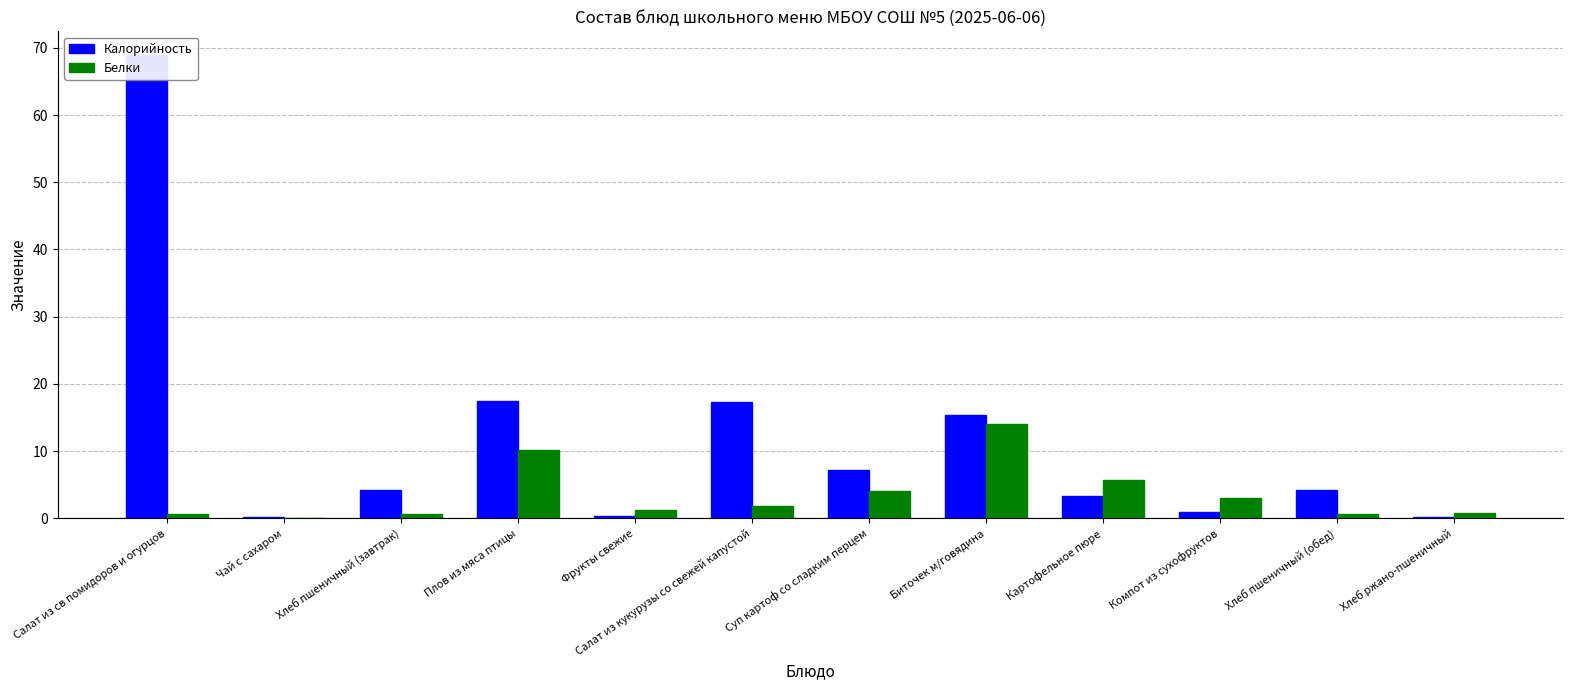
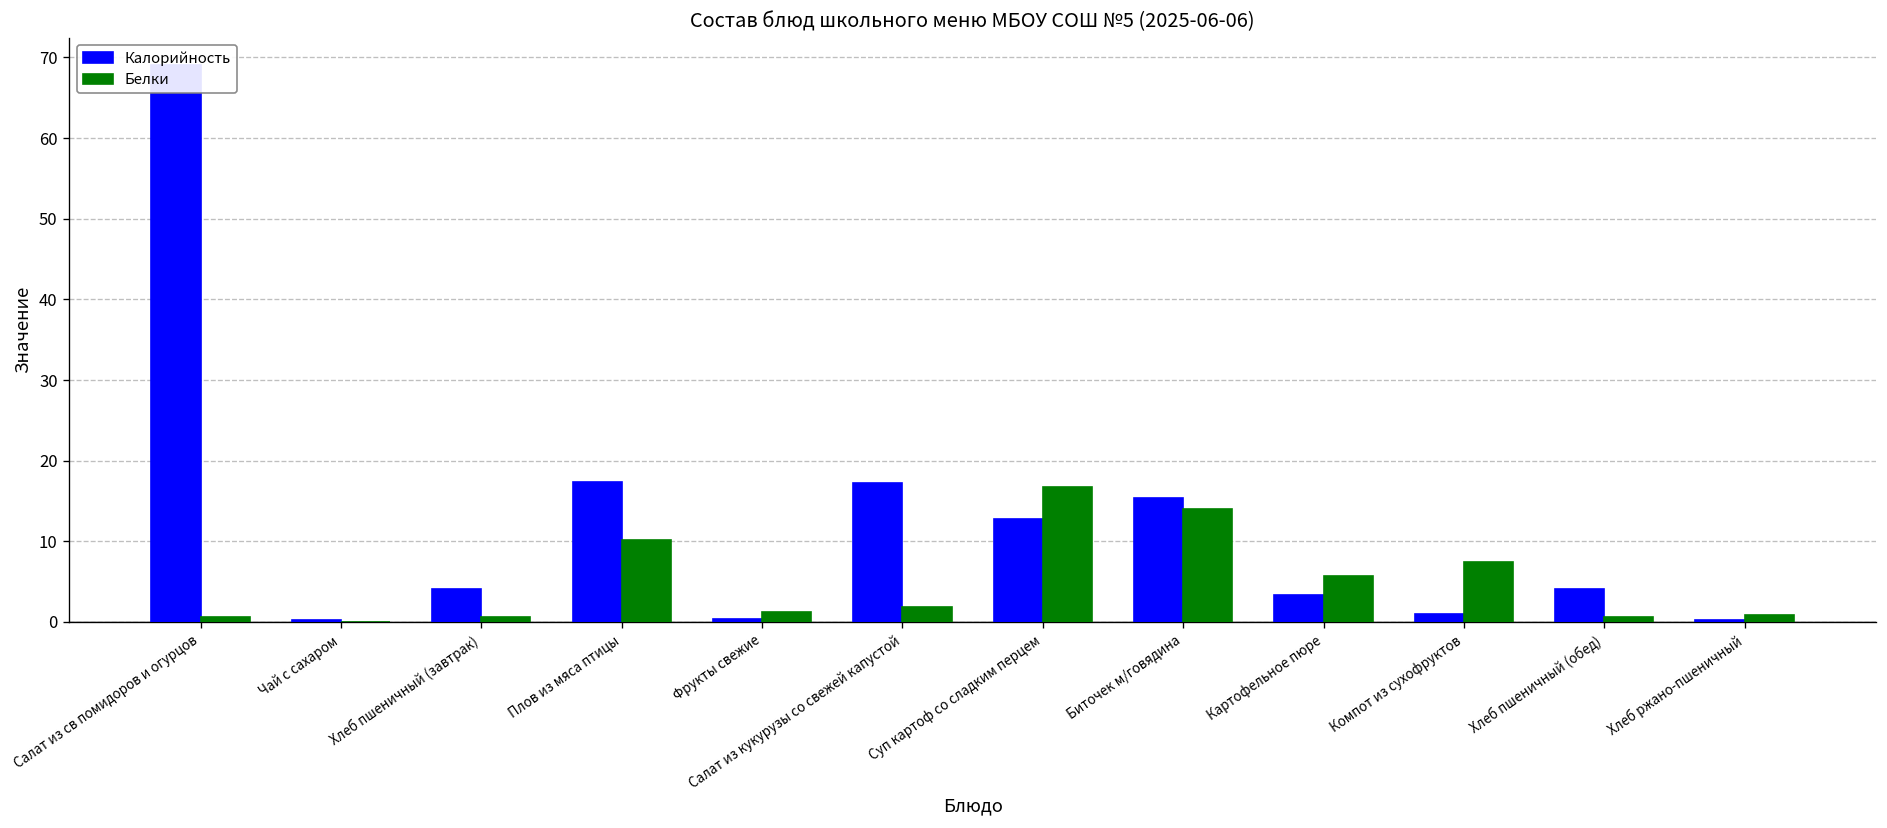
  {
    "Калорийность": {
      "Хлеб пшеничный (завтрак)": 4,
      "Плов из мяса птицы": 17,
      "Фрукты свежие": 0,
      "Салат из кукурузы со свежей капустой": 17,
-     "Суп картоф со сладким перцем": 7,
+     "Суп картоф со сладким перцем": 13,
      "Биточек м/говядина": 15,
      "Картофельное пюре": 3,
      "Компот из сухофруктов": 1,
      "Хлеб пшеничный (обед)": 4
    },
    "Белки": {
      "Салат из св помидоров и огурцов": 1,
      "Чай с сахаром": 0,
      "Хлеб пшеничный (завтрак)": 1,
      "Плов из мяса птицы": 10,
      "Фрукты свежие": 1,
      "Салат из кукурузы со свежей капустой": 2,
-     "Суп картоф со сладким перцем": 4,
+     "Суп картоф со сладким перцем": 17,
      "Биточек м/говядина": 14,
      "Картофельное пюре": 6,
-     "Компот из сухофруктов": 3,
+     "Компот из сухофруктов": 8,
      "Хлеб пшеничный (обед)": 1,
      "Хлеб ржано-пшеничный": 1
    }
  }
